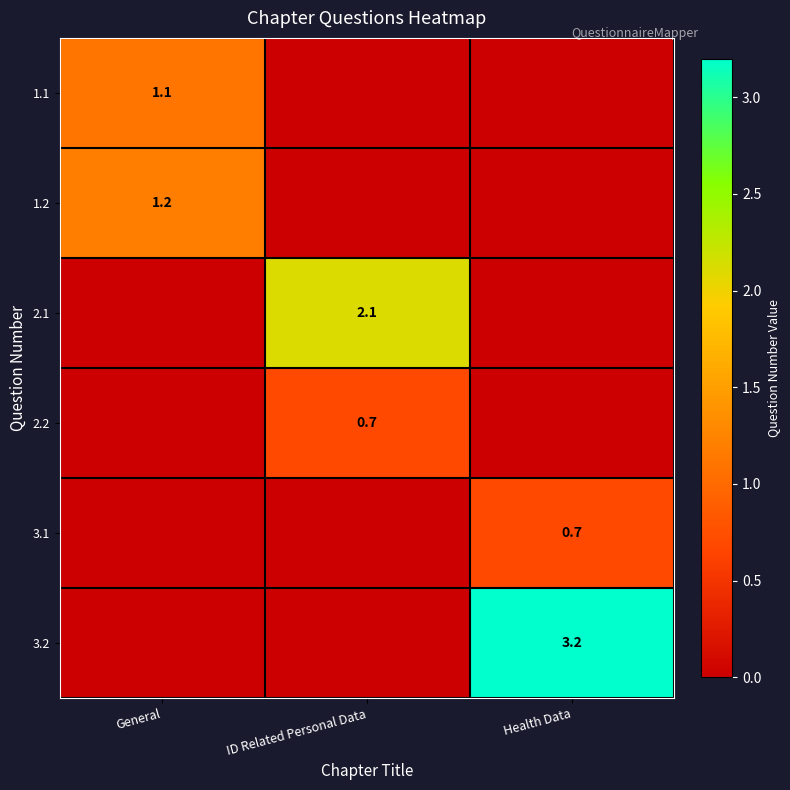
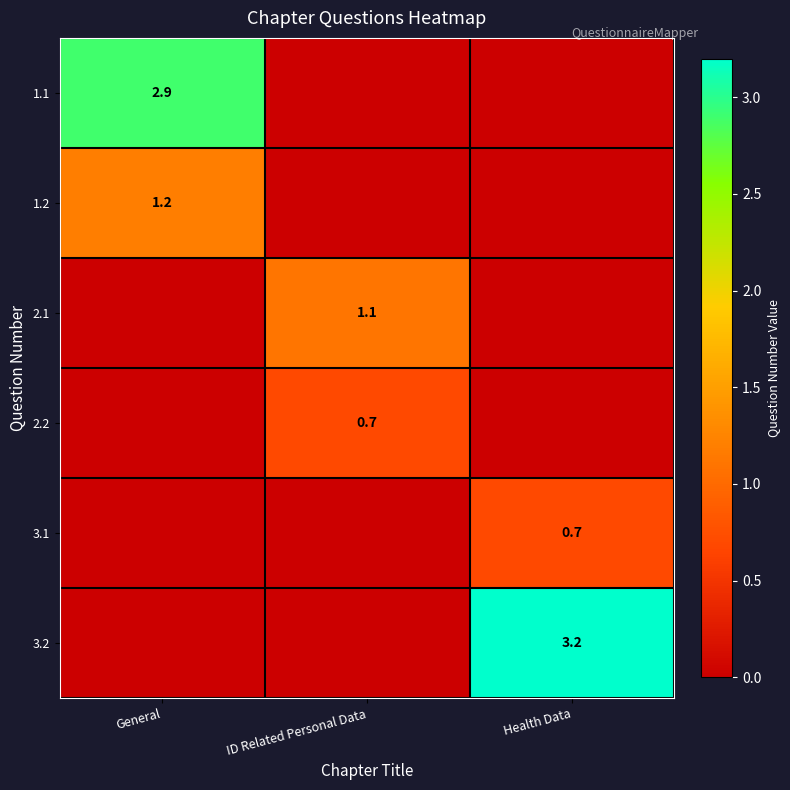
  {
    "1.1": {
-     "General": 1.1
+     "General": 2.9
    },
    "1.2": {
      "General": 1.2
    },
    "2.1": {
-     "ID Related Personal Data": 2.1
+     "ID Related Personal Data": 1.1
    },
    "2.2": {
      "ID Related Personal Data": 0.7
    },
    "3.1": {
      "Health Data": 0.7
    },
    "3.2": {
      "Health Data": 3.2
    }
  }
